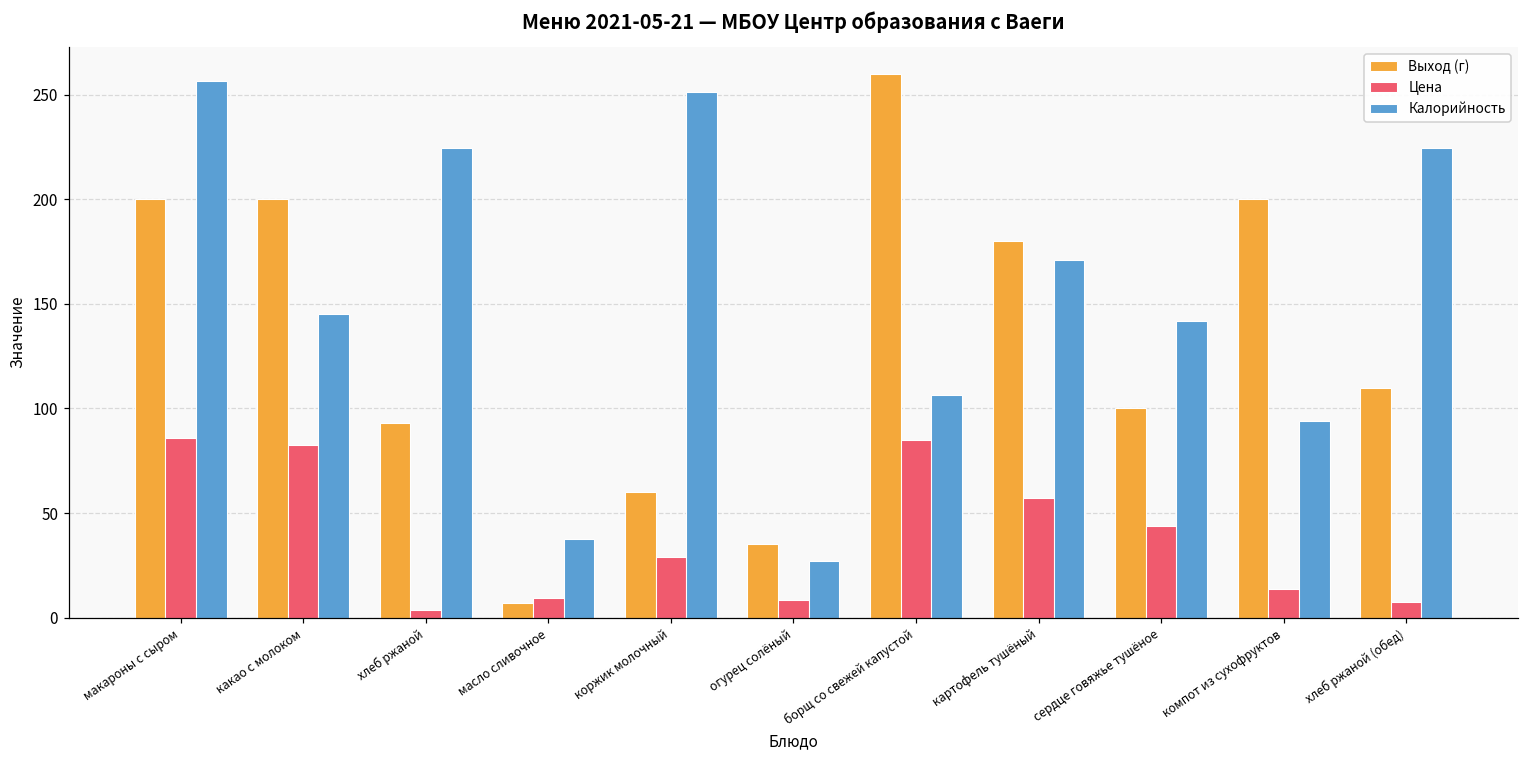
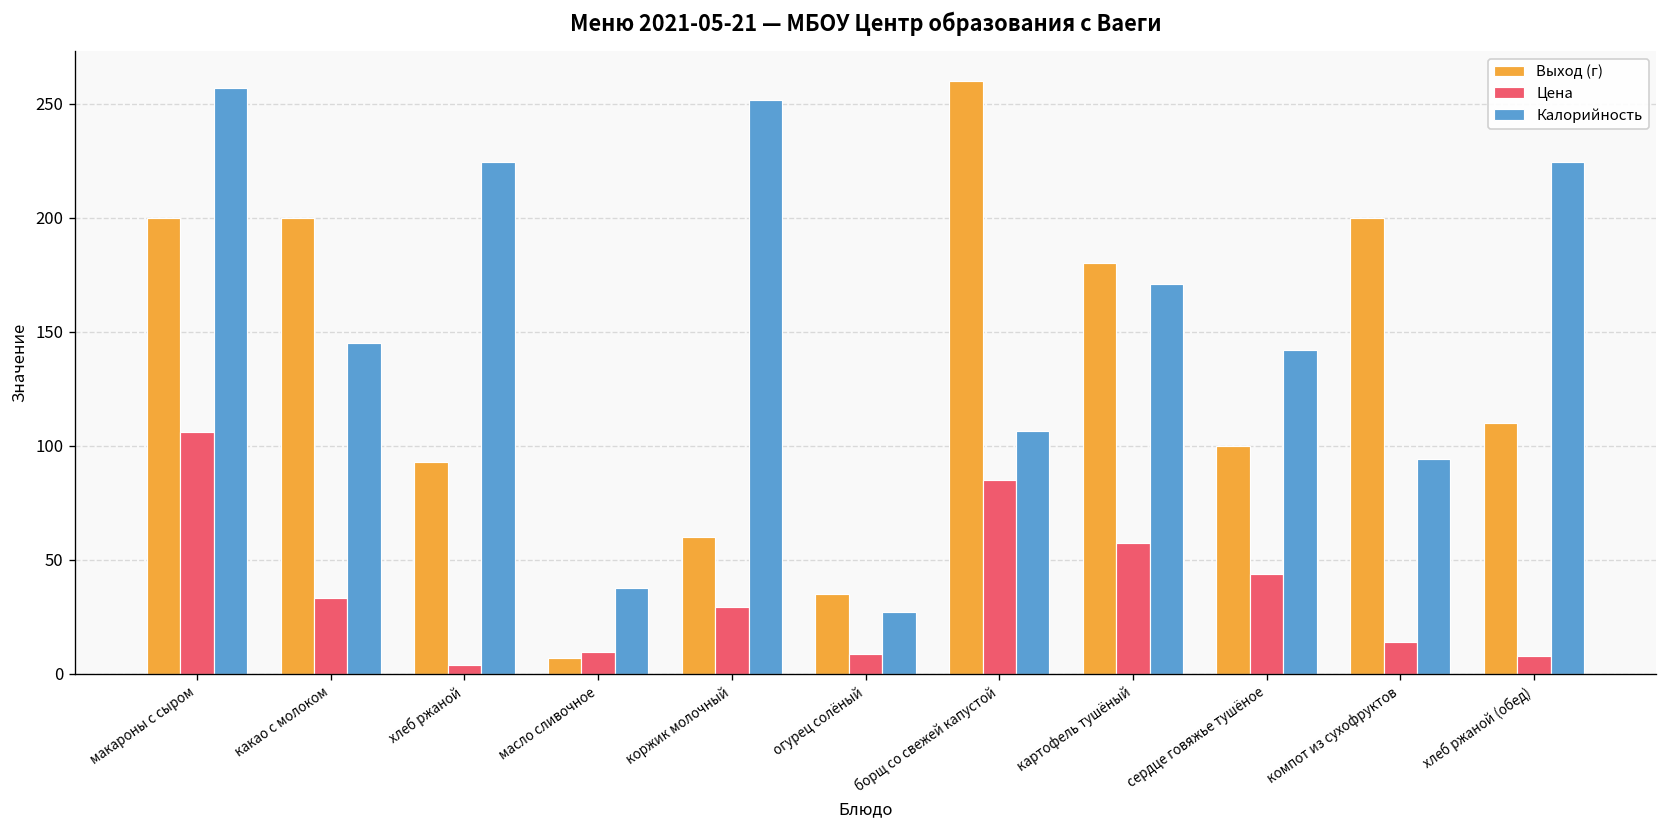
  {
    "Выход (г)": {
      "макароны с сыром": 200,
      "какао с молоком": 200,
      "хлеб ржаной": 93,
      "масло сливочное": 7,
      "коржик молочный": 60,
      "огурец солёный": 35,
      "борщ со свежей капустой": 260,
      "картофель тушёный": 180,
      "сердце говяжье тушёное": 100,
      "компот из сухофруктов": 200,
      "хлеб ржаной (обед)": 110
    },
    "Цена": {
-     "макароны с сыром": 86,
-     "какао с молоком": 82,
+     "макароны с сыром": 106,
+     "какао с молоком": 33,
      "хлеб ржаной": 4,
      "масло сливочное": 10,
      "коржик молочный": 29,
      "огурец солёный": 9,
      "борщ со свежей капустой": 85,
      "картофель тушёный": 57,
      "сердце говяжье тушёное": 44,
      "компот из сухофруктов": 14,
      "хлеб ржаной (обед)": 8
    },
    "Калорийность": {
      "макароны с сыром": 257,
      "какао с молоком": 145,
      "хлеб ржаной": 224,
      "масло сливочное": 38,
      "коржик молочный": 252,
      "огурец солёный": 27,
      "борщ со свежей капустой": 107,
      "картофель тушёный": 171,
      "сердце говяжье тушёное": 142,
      "компот из сухофруктов": 94,
      "хлеб ржаной (обед)": 224
    }
  }
